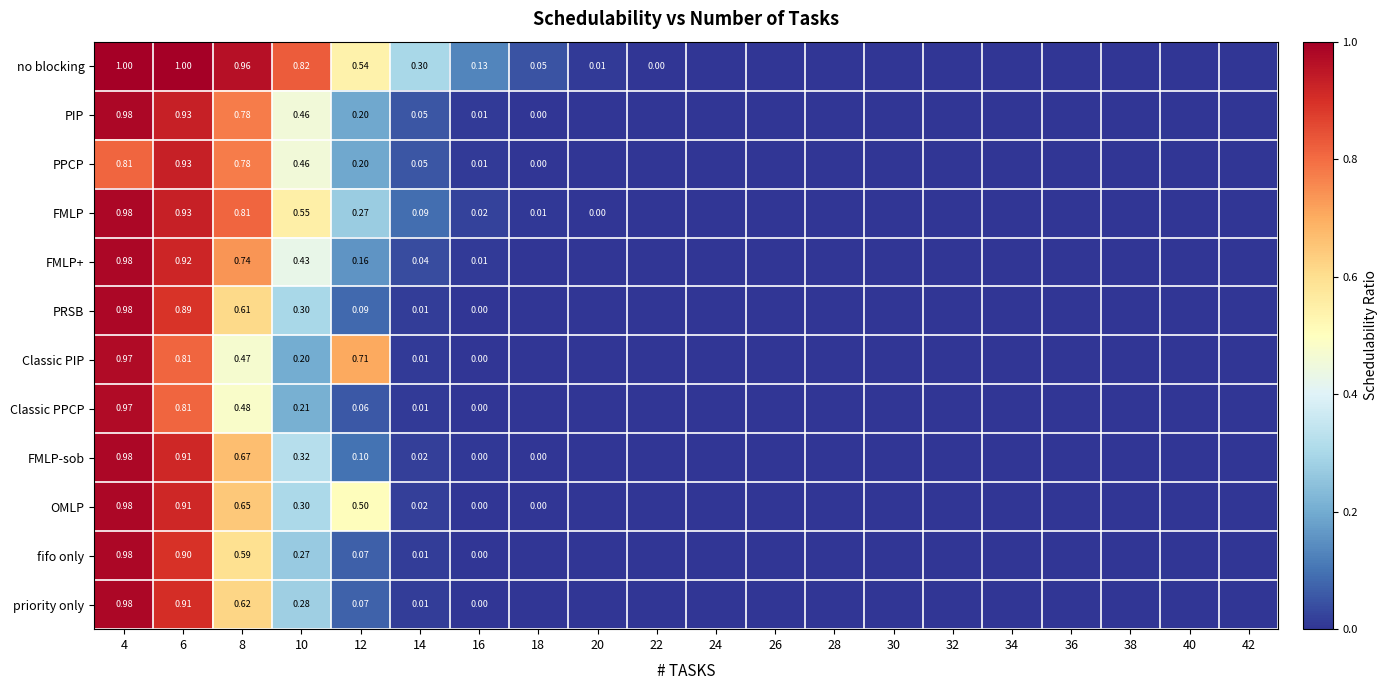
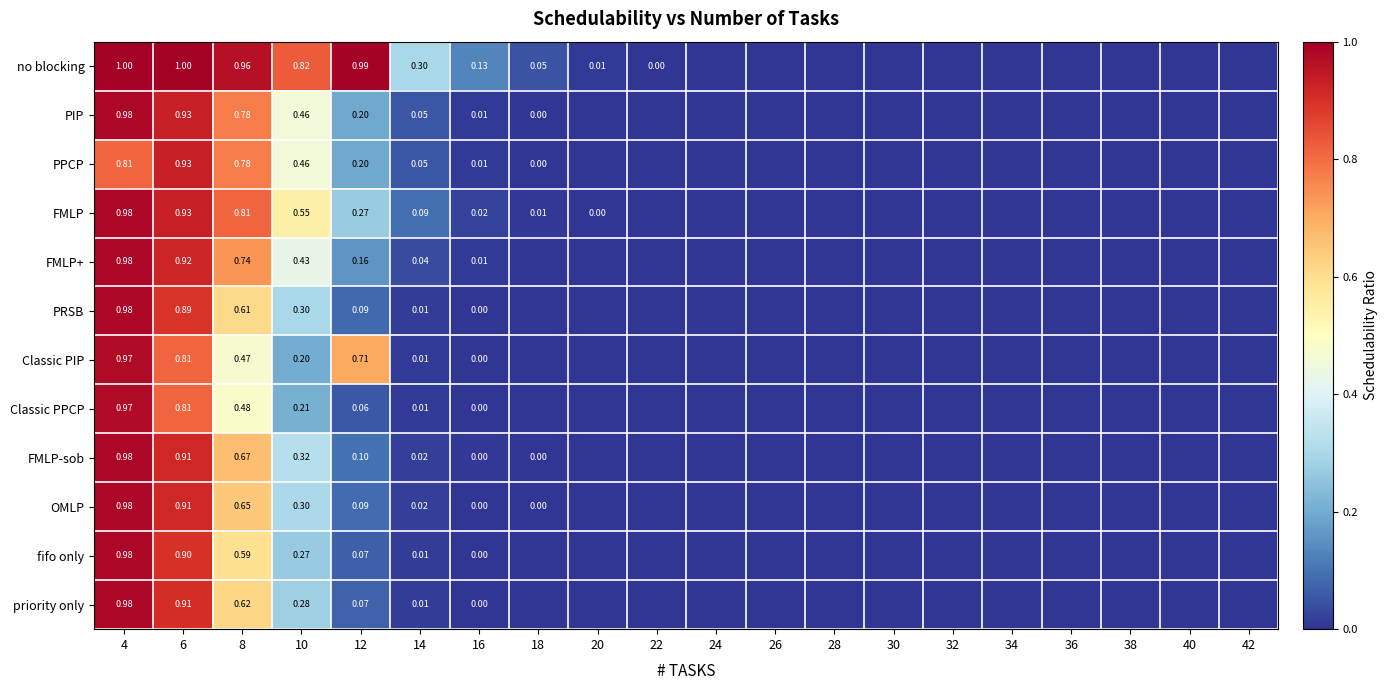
  {
    "no blocking": {
      "4": 1.00,
      "6": 1.00,
      "8": 0.96,
      "10": 0.82,
-     "12": 0.54,
+     "12": 0.99,
      "14": 0.30,
      "16": 0.13,
      "18": 0.05,
      "20": 0.01,
      "22": 0.00
    },
    "PIP": {
      "4": 0.98,
      "6": 0.93,
      "8": 0.78,
      "10": 0.46,
      "12": 0.20,
      "14": 0.05,
      "16": 0.01,
      "18": 0.00
    },
    "PPCP": {
      "4": 0.81,
      "6": 0.93,
      "8": 0.78,
      "10": 0.46,
      "12": 0.20,
      "14": 0.05,
      "16": 0.01,
      "18": 0.00
    },
    "FMLP": {
      "4": 0.98,
      "6": 0.93,
      "8": 0.81,
      "10": 0.55,
      "12": 0.27,
      "14": 0.09,
      "16": 0.02,
      "18": 0.01,
      "20": 0.00
    },
    "FMLP+": {
      "4": 0.98,
      "6": 0.92,
      "8": 0.74,
      "10": 0.43,
      "12": 0.16,
      "14": 0.04,
      "16": 0.01
    },
    "PRSB": {
      "4": 0.98,
      "6": 0.89,
      "8": 0.61,
      "10": 0.30,
      "12": 0.09,
      "14": 0.01,
      "16": 0.00
    },
    "Classic PIP": {
      "4": 0.97,
      "6": 0.81,
      "8": 0.47,
      "10": 0.20,
      "12": 0.71,
      "14": 0.01,
      "16": 0.00
    },
    "Classic PPCP": {
      "4": 0.97,
      "6": 0.81,
      "8": 0.48,
      "10": 0.21,
      "12": 0.06,
      "14": 0.01,
      "16": 0.00
    },
    "FMLP-sob": {
      "4": 0.98,
      "6": 0.91,
      "8": 0.67,
      "10": 0.32,
      "12": 0.10,
      "14": 0.02,
      "16": 0.00,
      "18": 0.00
    },
    "OMLP": {
      "4": 0.98,
      "6": 0.91,
      "8": 0.65,
      "10": 0.30,
-     "12": 0.50,
+     "12": 0.09,
      "14": 0.02,
      "16": 0.00,
      "18": 0.00
    },
    "fifo only": {
      "4": 0.98,
      "6": 0.90,
      "8": 0.59,
      "10": 0.27,
      "12": 0.07,
      "14": 0.01,
      "16": 0.00
    },
    "priority only": {
      "4": 0.98,
      "6": 0.91,
      "8": 0.62,
      "10": 0.28,
      "12": 0.07,
      "14": 0.01,
      "16": 0.00
    }
  }
